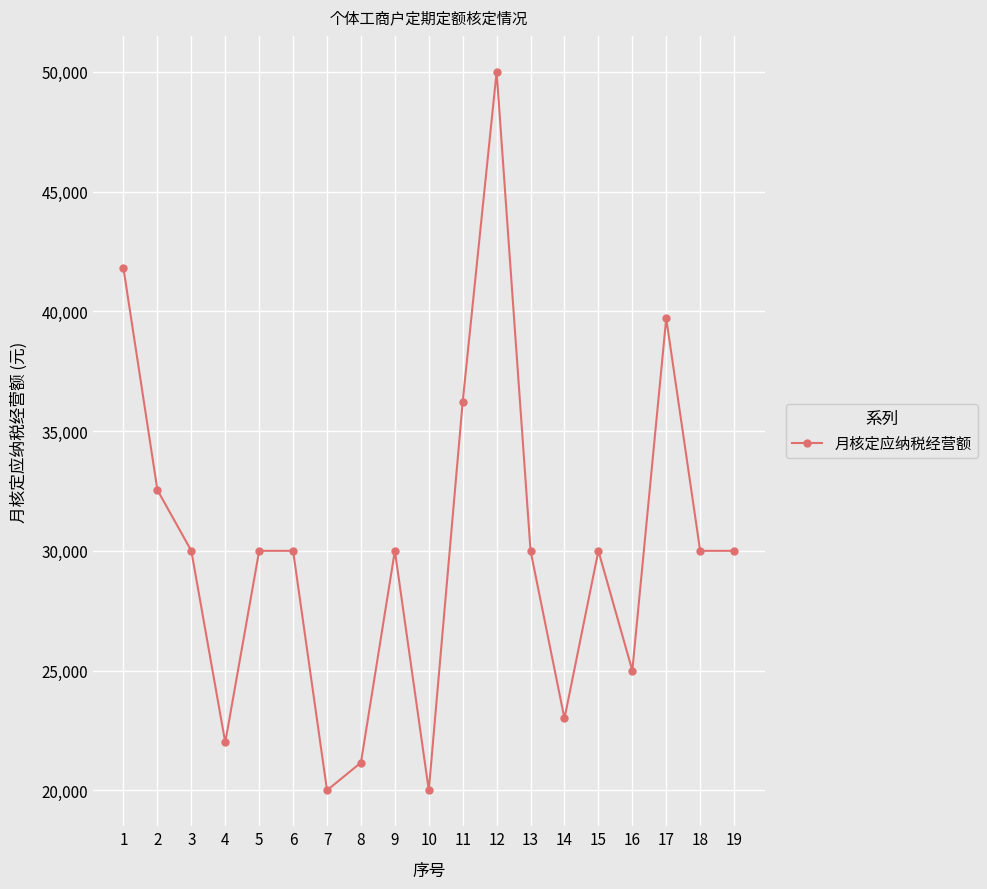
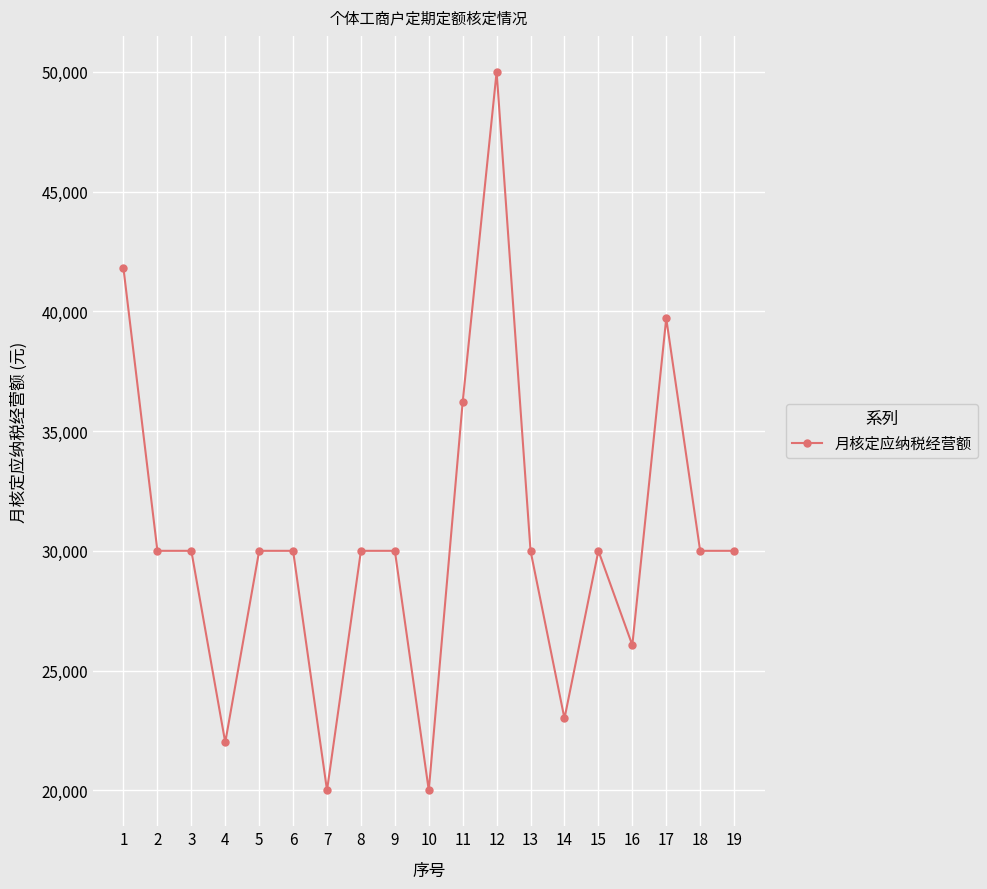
  {
    "1": "41,800",
-   "2": "32,500",
+   "2": "30,000",
    "3": "30,000",
    "4": "22,000",
    "5": "30,000",
    "6": "30,000",
    "7": "20,000",
-   "8": "21,200",
+   "8": "30,000",
    "9": "30,000",
    "10": "20,000",
    "11": "36,200",
    "12": "50,000",
    "13": "30,000",
    "14": "23,000",
    "15": "30,000",
-   "16": "25,000",
+   "16": "26,100",
    "17": "39,700",
    "18": "30,000",
    "19": "30,000"
  }
